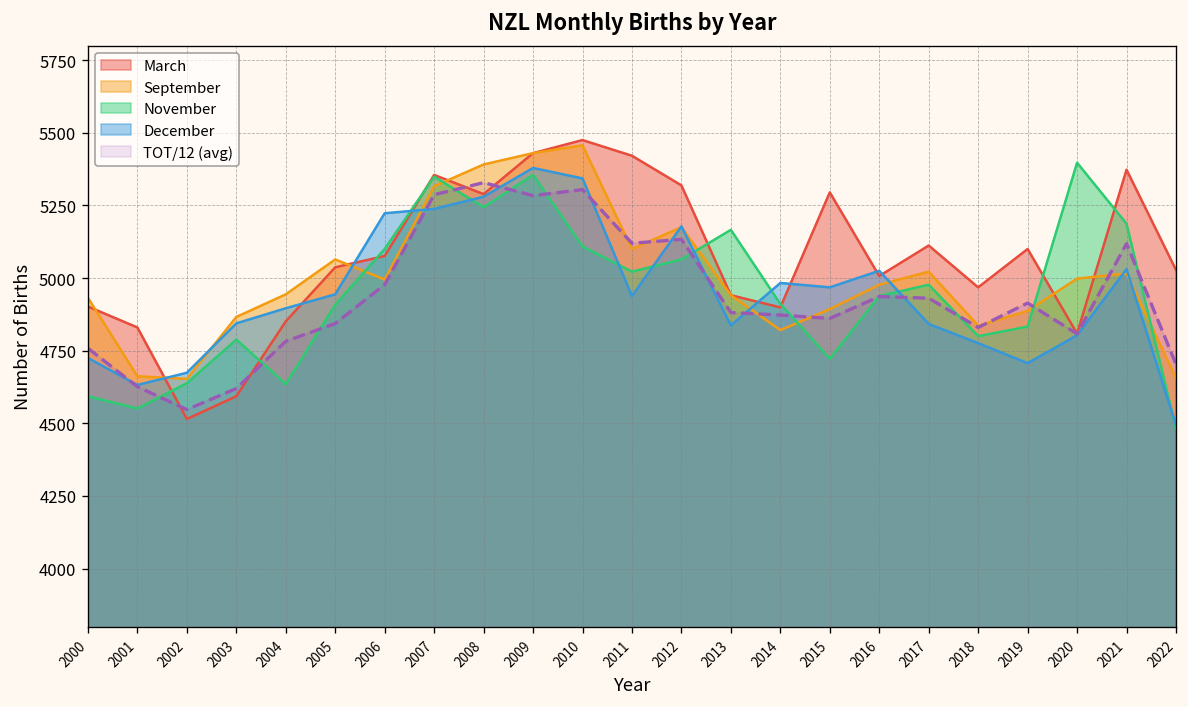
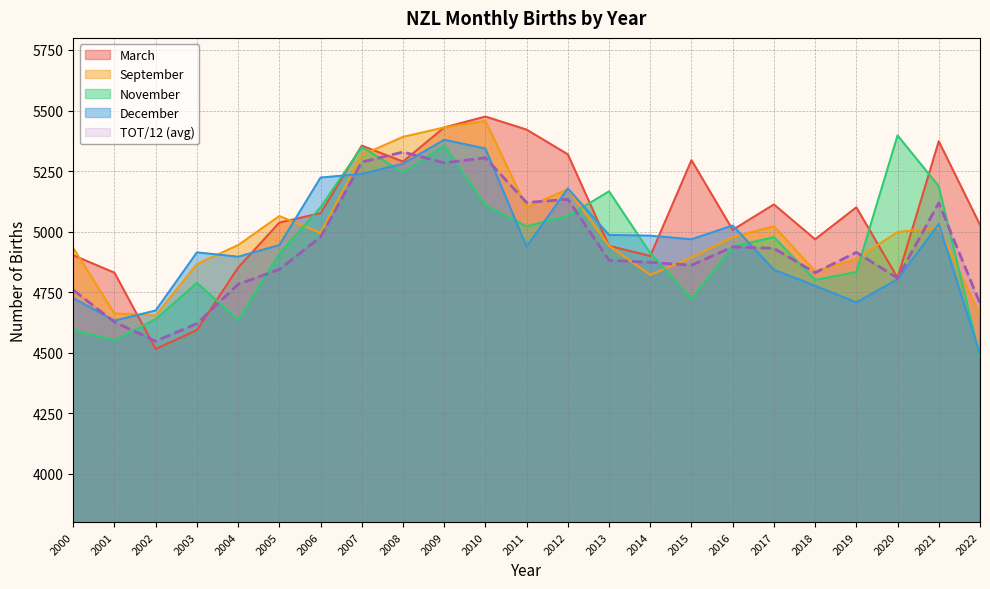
  {
    "March": {
      "2000": 4900,
      "2001": 4830,
      "2002": 4520,
      "2003": 4590,
      "2004": 4850,
      "2005": 5040,
      "2006": 5080,
      "2010": 5480,
      "2011": 5420,
      "2012": 5320,
      "2014": 4900,
      "2015": 5300,
      "2016": 5010,
      "2017": 5110,
      "2018": 4970,
      "2019": 5100,
      "2021": 5370,
      "2022": 5030
    },
    "September": {
      "2000": 4930,
      "2001": 4660,
      "2002": 4650,
      "2003": 4870,
      "2004": 4940,
      "2005": 5060,
      "2006": 5000,
      "2007": 5320,
      "2008": 5390,
      "2010": 5460,
      "2011": 5100,
      "2014": 4820,
      "2015": 4890,
      "2016": 4980,
      "2017": 5020,
      "2019": 4890,
      "2020": 5000,
      "2021": 5020,
      "2022": 4660
    },
    "November": {
      "2000": 4590,
      "2001": 4550,
      "2002": 4640,
      "2003": 4790,
      "2004": 4640,
      "2005": 4910,
      "2006": 5100,
      "2008": 5240,
      "2009": 5360,
      "2010": 5110,
      "2011": 5020,
      "2012": 5060,
      "2013": 5170,
      "2014": 4910,
      "2015": 4720,
      "2017": 4980,
      "2018": 4800,
      "2019": 4830,
      "2020": 5400,
      "2021": 5190,
      "2022": 4480
    },
    "December": {
      "2000": 4730,
      "2002": 4670,
-     "2003": 4840,
+     "2003": 4910,
      "2004": 4900,
      "2005": 4940,
      "2006": 5220,
      "2007": 5240,
      "2009": 5380,
      "2010": 5340,
      "2011": 4940,
-     "2013": 4840,
+     "2013": 4990,
      "2014": 4980,
      "2015": 4970,
      "2016": 5030,
      "2017": 4840,
      "2018": 4780,
      "2019": 4710,
      "2021": 5030,
      "2022": 4490
    },
    "TOT/12 (avg)": {
      "2000": 4760,
      "2002": 4550,
      "2003": 4620,
      "2004": 4780,
      "2005": 4840,
      "2006": 4980,
      "2007": 5290,
      "2008": 5330,
      "2009": 5280,
      "2010": 5300,
      "2011": 5120,
      "2012": 5130,
      "2013": 4880,
      "2014": 4870,
      "2015": 4860,
      "2017": 4930,
      "2019": 4910,
      "2021": 5120,
      "2022": 4700
    }
  }
